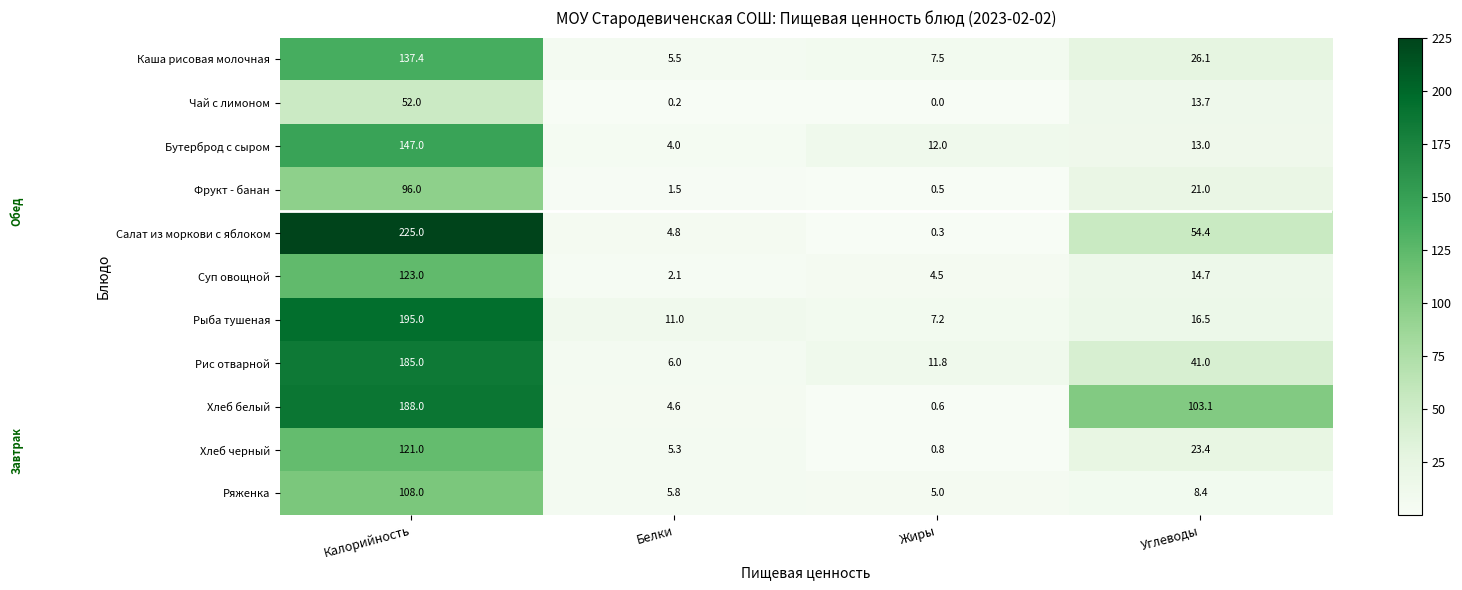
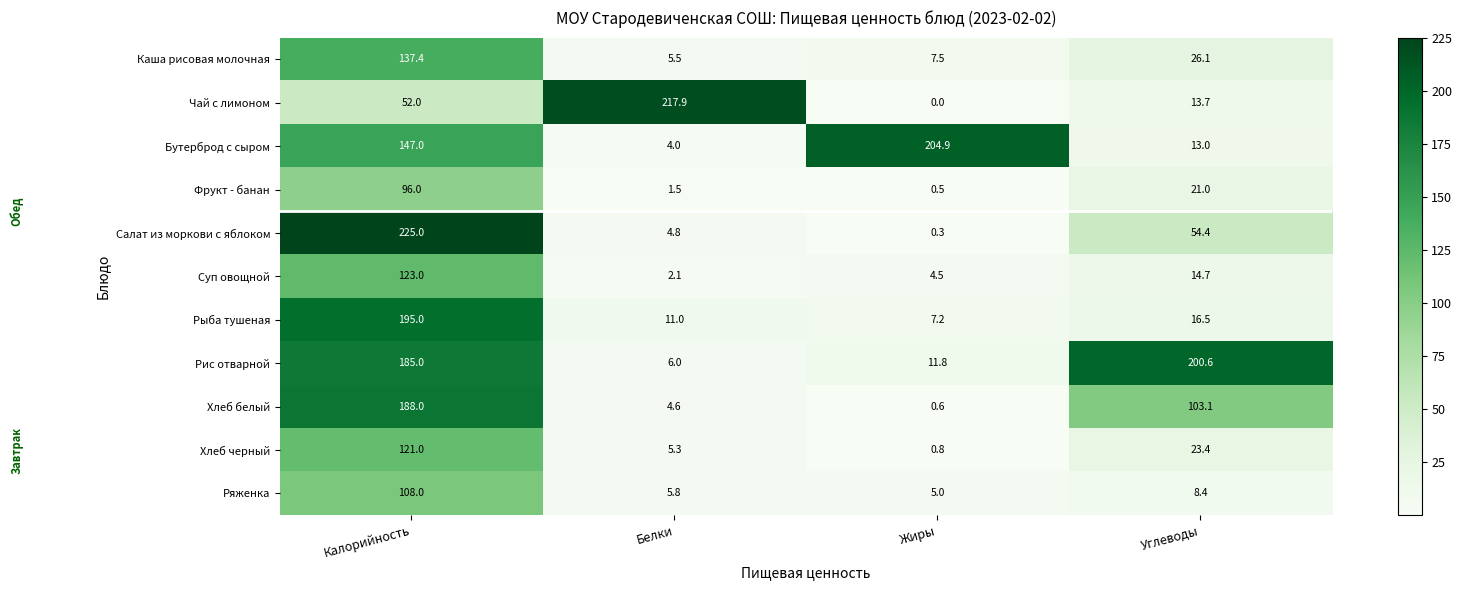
  {
    "Каша рисовая молочная": {
      "Калорийность": 137.4,
      "Белки": 5.5,
      "Жиры": 7.5,
      "Углеводы": 26.1
    },
    "Чай с лимоном": {
      "Калорийность": 52.0,
-     "Белки": 0.2,
+     "Белки": 217.9,
      "Жиры": 0.0,
      "Углеводы": 13.7
    },
    "Бутерброд с сыром": {
      "Калорийность": 147.0,
      "Белки": 4.0,
-     "Жиры": 12.0,
+     "Жиры": 204.9,
      "Углеводы": 13.0
    },
    "Фрукт - банан": {
      "Калорийность": 96.0,
      "Белки": 1.5,
      "Жиры": 0.5,
      "Углеводы": 21.0
    },
    "Салат из моркови с яблоком": {
      "Калорийность": 225.0,
      "Белки": 4.8,
      "Жиры": 0.3,
      "Углеводы": 54.4
    },
    "Суп овощной": {
      "Калорийность": 123.0,
      "Белки": 2.1,
      "Жиры": 4.5,
      "Углеводы": 14.7
    },
    "Рыба тушеная": {
      "Калорийность": 195.0,
      "Белки": 11.0,
      "Жиры": 7.2,
      "Углеводы": 16.5
    },
    "Рис отварной": {
      "Калорийность": 185.0,
      "Белки": 6.0,
      "Жиры": 11.8,
-     "Углеводы": 41.0
+     "Углеводы": 200.6
    },
    "Хлеб белый": {
      "Калорийность": 188.0,
      "Белки": 4.6,
      "Жиры": 0.6,
      "Углеводы": 103.1
    },
    "Хлеб черный": {
      "Калорийность": 121.0,
      "Белки": 5.3,
      "Жиры": 0.8,
      "Углеводы": 23.4
    },
    "Ряженка": {
      "Калорийность": 108.0,
      "Белки": 5.8,
      "Жиры": 5.0,
      "Углеводы": 8.4
    }
  }
